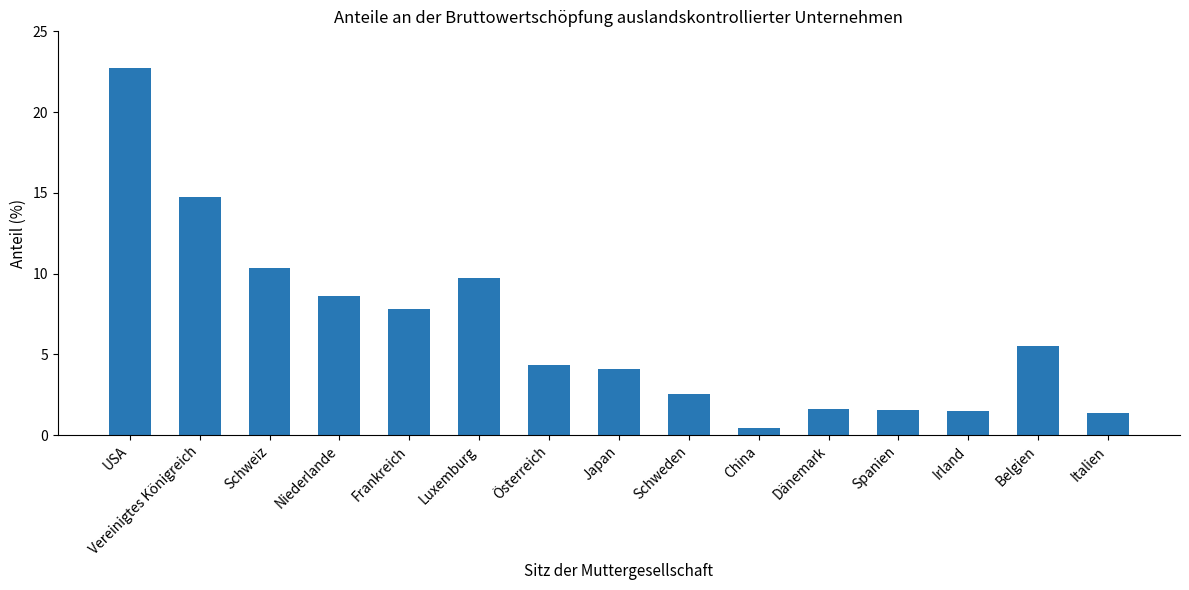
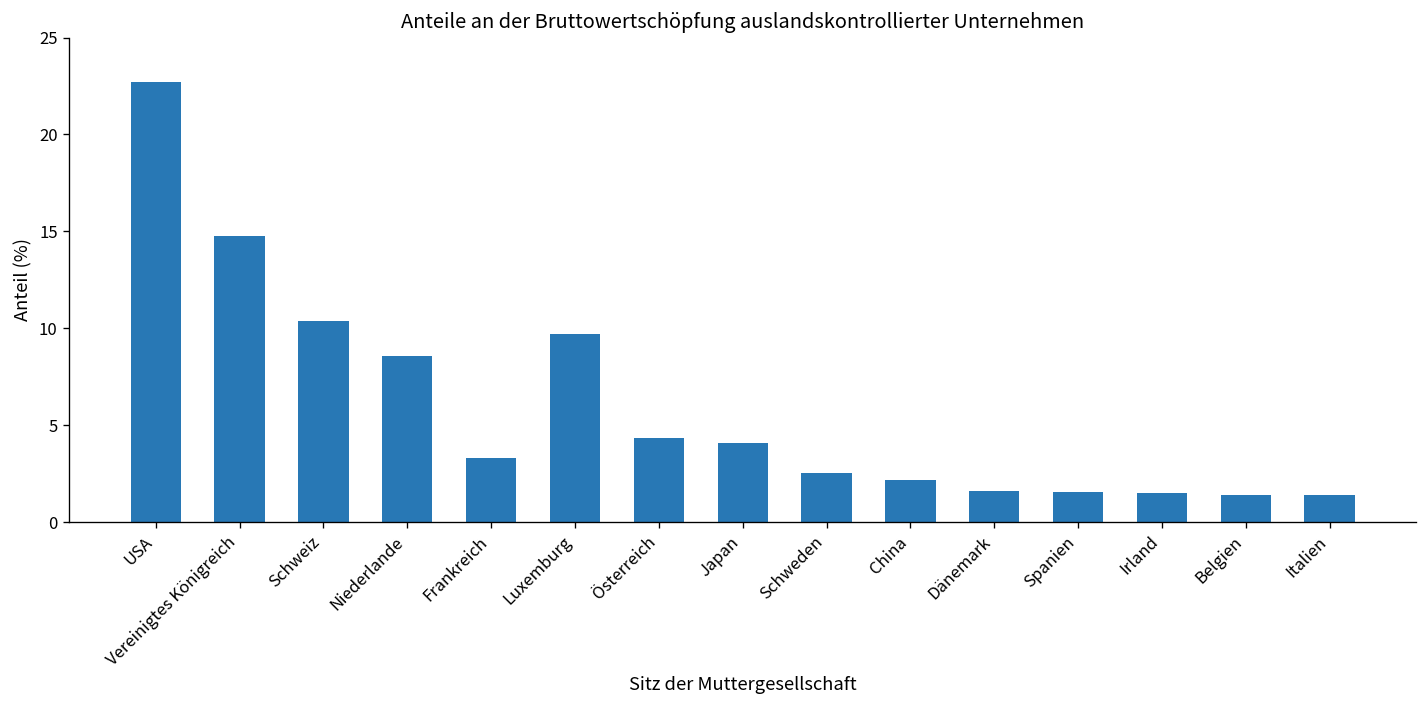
  {
    "USA": 22.7,
    "Vereinigtes Königreich": 14.7,
    "Schweiz": 10.4,
    "Niederlande": 8.6,
-   "Frankreich": 7.8,
+   "Frankreich": 3.3,
    "Luxemburg": 9.7,
    "Österreich": 4.3,
    "Japan": 4.1,
    "Schweden": 2.5,
-   "China": 0.4,
+   "China": 2.2,
    "Dänemark": 1.6,
    "Spanien": 1.6,
    "Irland": 1.5,
-   "Belgien": 5.5,
+   "Belgien": 1.4,
    "Italien": 1.4
  }
